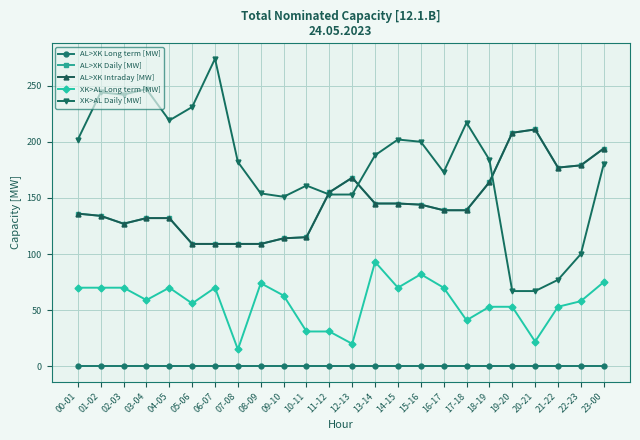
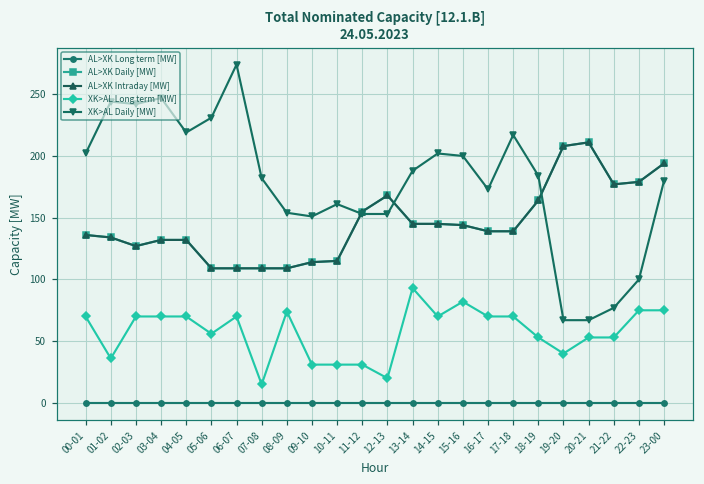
  {
    "XK>AL Long term [MW]": {
      "00-01": 70,
-     "01-02": 70,
+     "01-02": 36,
      "02-03": 70,
-     "03-04": 59,
+     "03-04": 70,
      "04-05": 70,
      "05-06": 56,
      "06-07": 70,
      "07-08": 15,
      "08-09": 74,
-     "09-10": 63,
+     "09-10": 31,
      "10-11": 31,
      "11-12": 31,
      "12-13": 20,
      "13-14": 93,
      "14-15": 70,
      "15-16": 82,
      "16-17": 70,
-     "17-18": 41,
+     "17-18": 70,
      "18-19": 53,
-     "19-20": 53,
-     "20-21": 22,
+     "19-20": 40,
+     "20-21": 53,
      "21-22": 53,
-     "22-23": 58,
+     "22-23": 75,
      "23-00": 75
    }
  }
